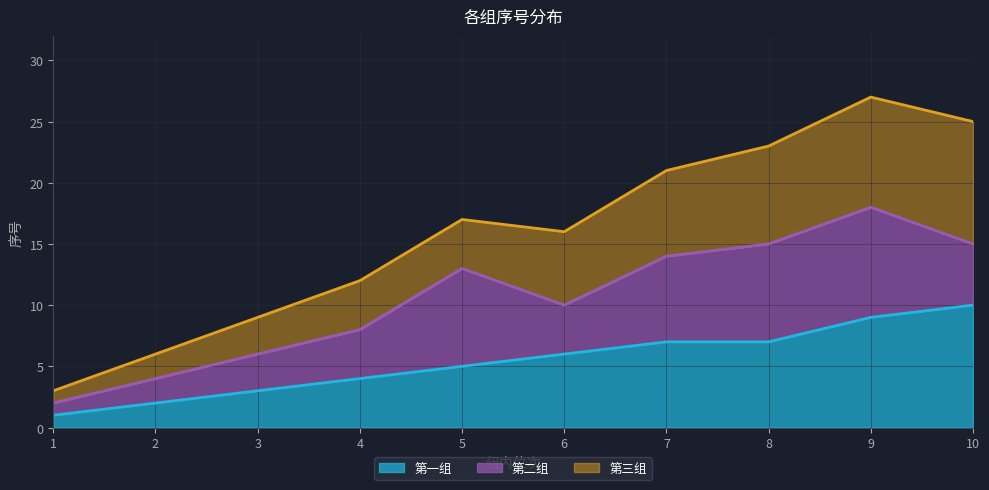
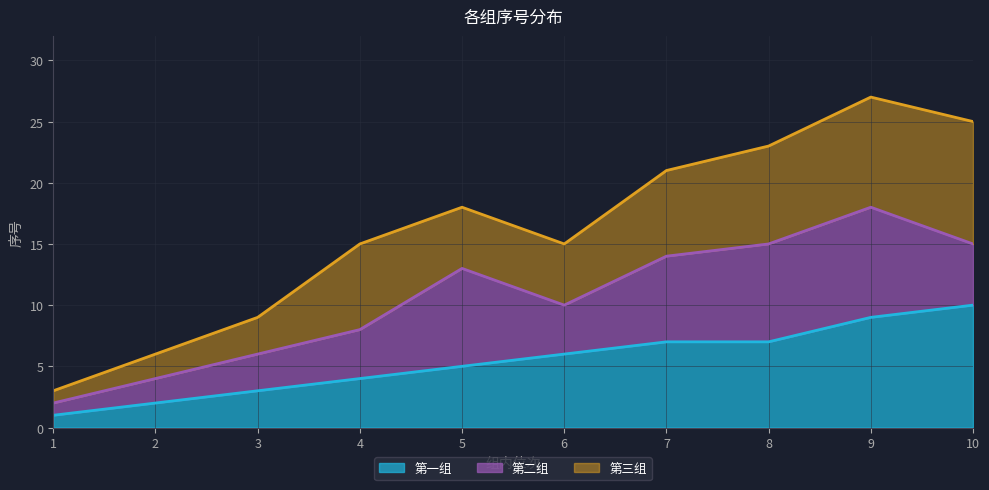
  {
    "第一组": {
      "1": 1,
      "2": 2,
      "3": 3,
      "4": 4,
      "5": 5,
      "6": 6,
      "7": 7,
      "8": 7,
      "9": 9,
      "10": 10
    },
    "第二组": {
      "1": 1,
      "2": 2,
      "3": 3,
      "4": 4,
      "5": 8,
      "6": 4,
      "7": 7,
      "8": 8,
      "9": 9,
      "10": 5
    },
    "第三组": {
      "1": 1,
      "2": 2,
      "3": 3,
-     "4": 4,
-     "5": 4,
-     "6": 6,
+     "4": 7,
+     "5": 5,
+     "6": 5,
      "7": 7,
      "8": 8,
      "9": 9,
      "10": 10
    }
  }
